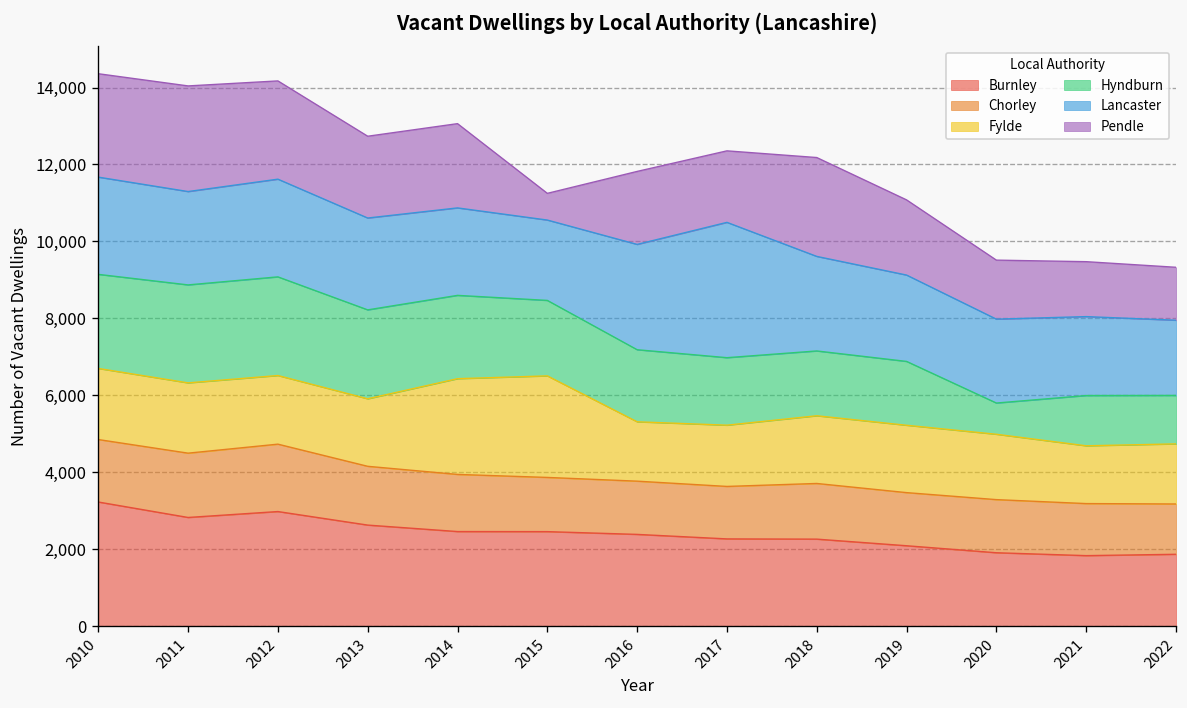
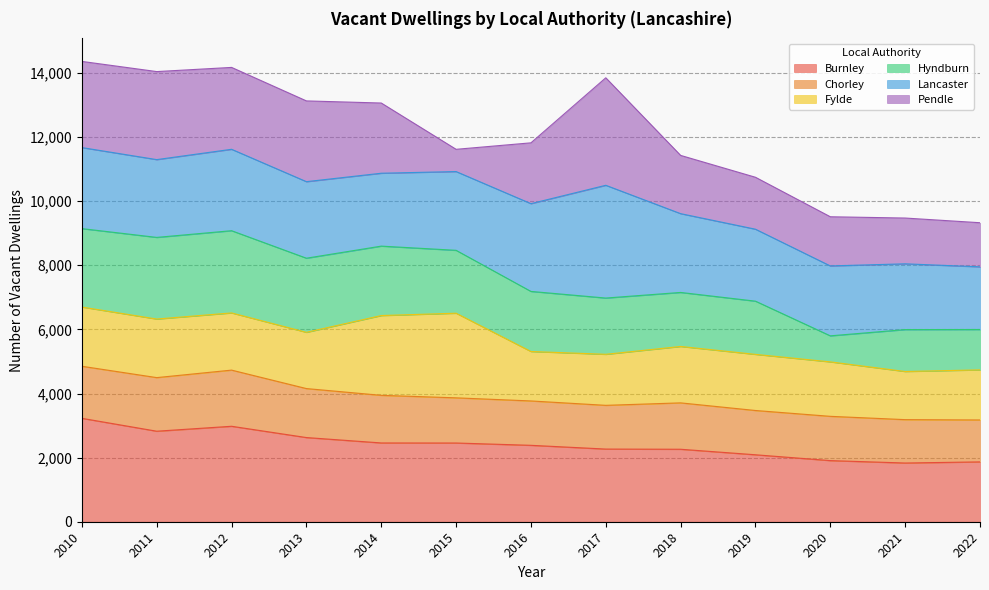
  {
    "Fylde": {
      "2010": "1,800",
      "2011": "1,800",
      "2012": "1,800",
      "2013": "1,800",
      "2014": "2,500",
      "2015": "2,600",
      "2016": "1,500",
      "2017": "1,600",
      "2018": "1,800",
      "2019": "1,800",
      "2020": "1,700",
      "2021": "1,500",
      "2022": "1,600"
    },
    "Hyndburn": {
      "2010": "2,400",
      "2011": "2,500",
      "2012": "2,600",
      "2013": "2,300",
      "2014": "2,200",
      "2015": "2,000",
      "2016": "1,900",
      "2017": "1,800",
      "2018": "1,700",
      "2019": "1,700",
      "2020": "800",
      "2021": "1,300",
      "2022": "1,300"
    },
    "Lancaster": {
      "2010": "2,500",
      "2011": "2,400",
      "2012": "2,500",
      "2013": "2,400",
      "2014": "2,300",
-     "2015": "2,100",
+     "2015": "2,500",
      "2016": "2,700",
      "2017": "3,500",
      "2018": "2,500",
      "2019": "2,200",
      "2020": "2,200",
      "2021": "2,100",
      "2022": "2,000"
    },
    "Pendle": {
      "2010": "2,700",
      "2011": "2,700",
      "2012": "2,600",
-     "2013": "2,100",
+     "2013": "2,500",
      "2014": "2,200",
      "2015": "700",
      "2016": "1,900",
-     "2017": "1,900",
-     "2018": "2,600",
-     "2019": "2,000",
+     "2017": "3,400",
+     "2018": "1,800",
+     "2019": "1,600",
      "2020": "1,500",
      "2021": "1,400",
      "2022": "1,400"
    }
  }
